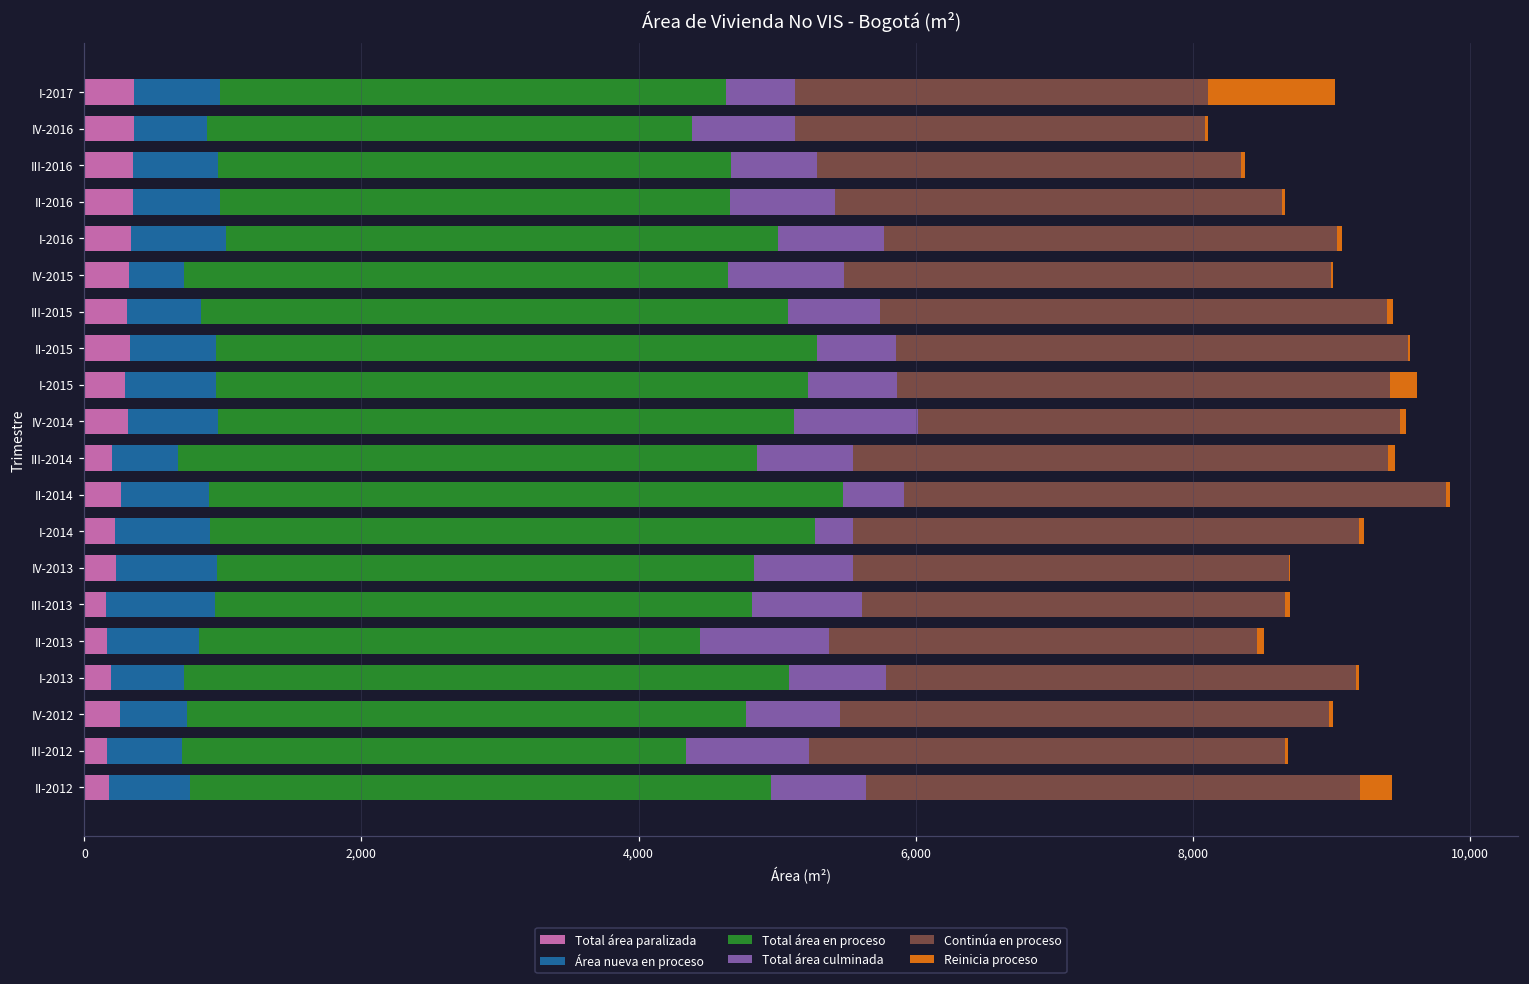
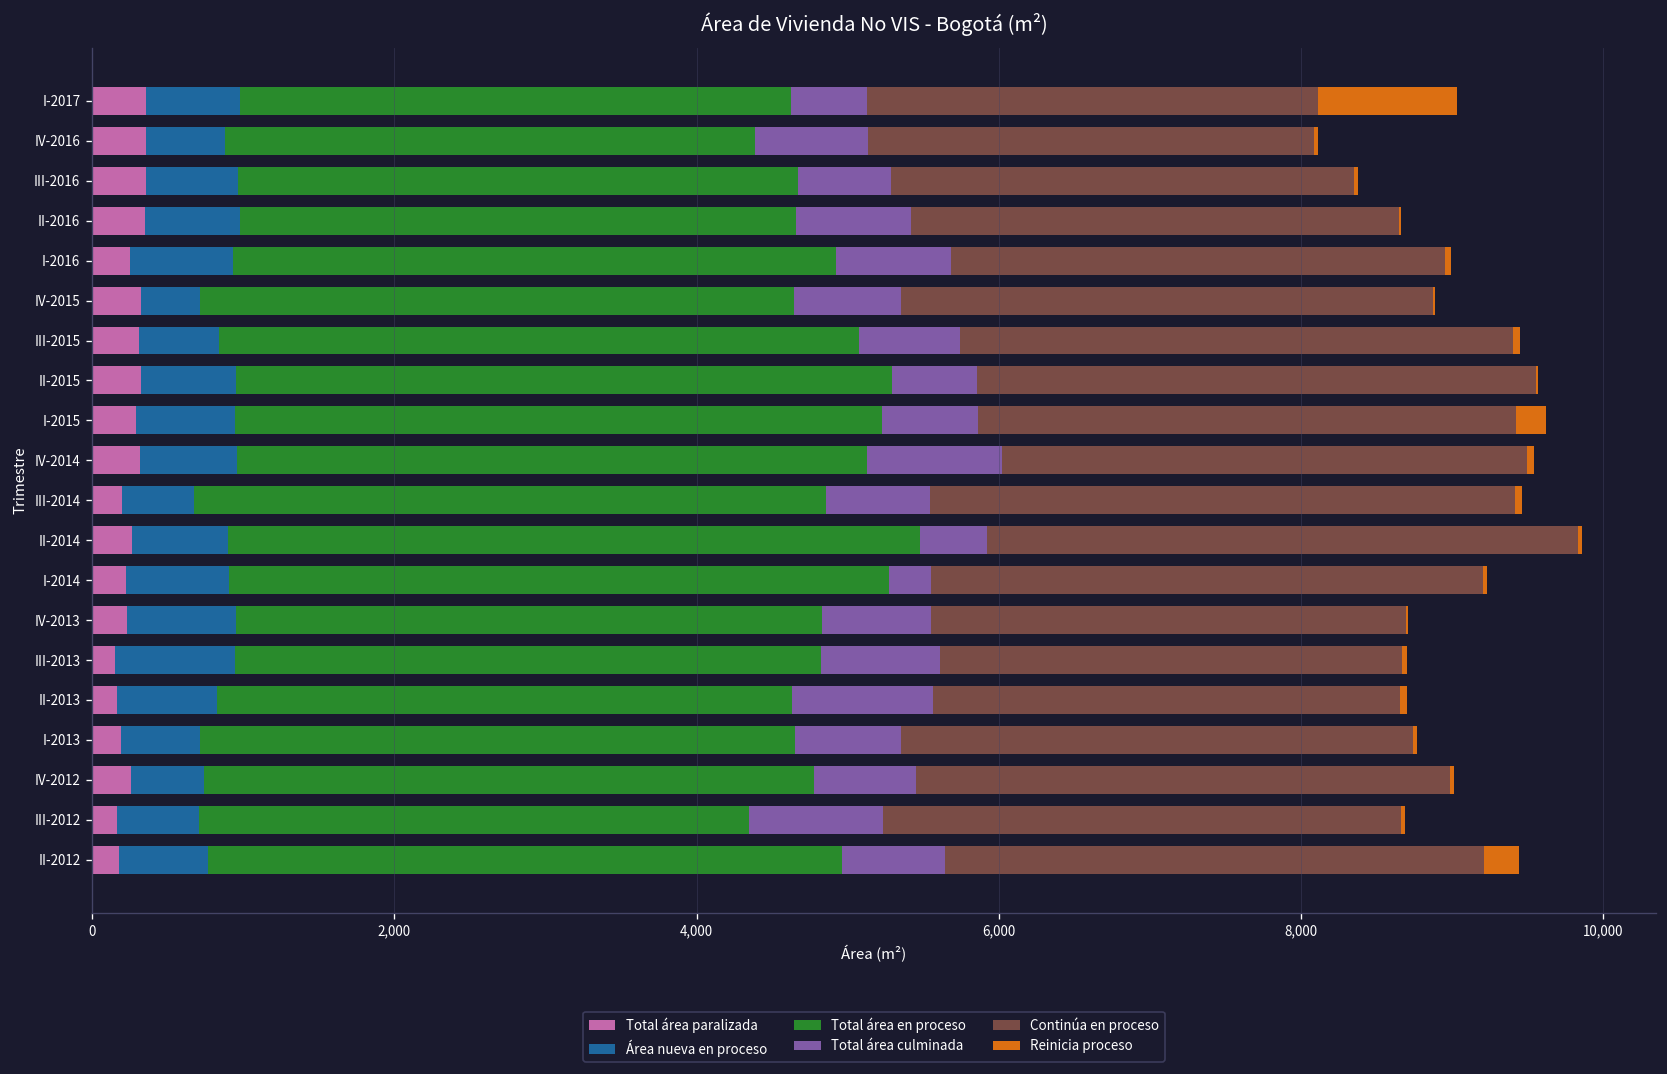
  {
    "Total área paralizada": {
      "I-2017": "360",
      "IV-2016": "360",
      "III-2016": "350",
      "II-2016": "350",
-     "I-2016": "340",
+     "I-2016": "250",
      "IV-2015": "320",
      "III-2015": "310",
      "II-2015": "330",
      "I-2015": "290",
      "IV-2014": "320",
      "III-2014": "200",
      "II-2014": "260",
      "I-2014": "220",
      "IV-2013": "230",
      "III-2013": "150",
      "II-2013": "170",
      "I-2013": "190",
      "IV-2012": "260",
      "III-2012": "160",
      "II-2012": "180"
    },
    "Área nueva en proceso": {
      "I-2017": "630",
      "IV-2016": "520",
      "III-2016": "610",
      "II-2016": "620",
      "I-2016": "680",
      "IV-2015": "390",
      "III-2015": "530",
      "II-2015": "630",
      "I-2015": "660",
      "IV-2014": "640",
      "III-2014": "480",
      "II-2014": "640",
      "I-2014": "680",
      "IV-2013": "720",
      "III-2013": "790",
      "II-2013": "660",
      "I-2013": "520",
      "IV-2012": "480",
      "III-2012": "540",
      "II-2012": "590"
    },
    "Total área en proceso": {
      "I-2017": "3,650",
      "IV-2016": "3,500",
      "III-2016": "3,700",
      "II-2016": "3,680",
      "I-2016": "3,990",
      "IV-2015": "3,930",
      "III-2015": "4,230",
      "II-2015": "4,340",
      "I-2015": "4,280",
      "IV-2014": "4,160",
      "III-2014": "4,180",
      "II-2014": "4,580",
      "I-2014": "4,360",
      "IV-2013": "3,880",
      "III-2013": "3,880",
-     "II-2013": "3,610",
-     "I-2013": "4,370",
+     "II-2013": "3,800",
+     "I-2013": "3,940",
      "IV-2012": "4,040",
      "III-2012": "3,640",
      "II-2012": "4,190"
    },
    "Total área culminada": {
      "I-2017": "500",
      "IV-2016": "750",
      "III-2016": "620",
      "II-2016": "760",
      "I-2016": "760",
-     "IV-2015": "840",
+     "IV-2015": "710",
      "III-2015": "670",
      "II-2015": "570",
      "I-2015": "640",
      "IV-2014": "890",
      "III-2014": "690",
      "II-2014": "440",
      "I-2014": "280",
      "IV-2013": "720",
      "III-2013": "790",
      "II-2013": "930",
      "I-2013": "700",
      "IV-2012": "680",
      "III-2012": "890",
      "II-2012": "680"
    },
    "Continúa en proceso": {
      "I-2017": "2,980",
      "IV-2016": "2,950",
      "III-2016": "3,060",
      "II-2016": "3,220",
      "I-2016": "3,270",
      "IV-2015": "3,520",
      "III-2015": "3,660",
      "II-2015": "3,690",
      "I-2015": "3,560",
      "IV-2014": "3,470",
      "III-2014": "3,870",
      "II-2014": "3,910",
      "I-2014": "3,650",
      "IV-2013": "3,140",
      "III-2013": "3,060",
      "II-2013": "3,090",
      "I-2013": "3,390",
      "IV-2012": "3,530",
      "III-2012": "3,430",
      "II-2012": "3,570"
    },
    "Reinicia proceso": {
      "I-2017": "920",
      "IV-2016": "20",
      "III-2016": "30",
      "I-2016": "40",
      "III-2015": "40",
      "I-2015": "200",
      "IV-2014": "50",
      "III-2014": "50",
      "II-2014": "20",
      "I-2014": "30",
      "III-2013": "30",
      "II-2013": "50",
      "I-2013": "20",
      "IV-2012": "30",
      "III-2012": "20",
      "II-2012": "230"
    }
  }
